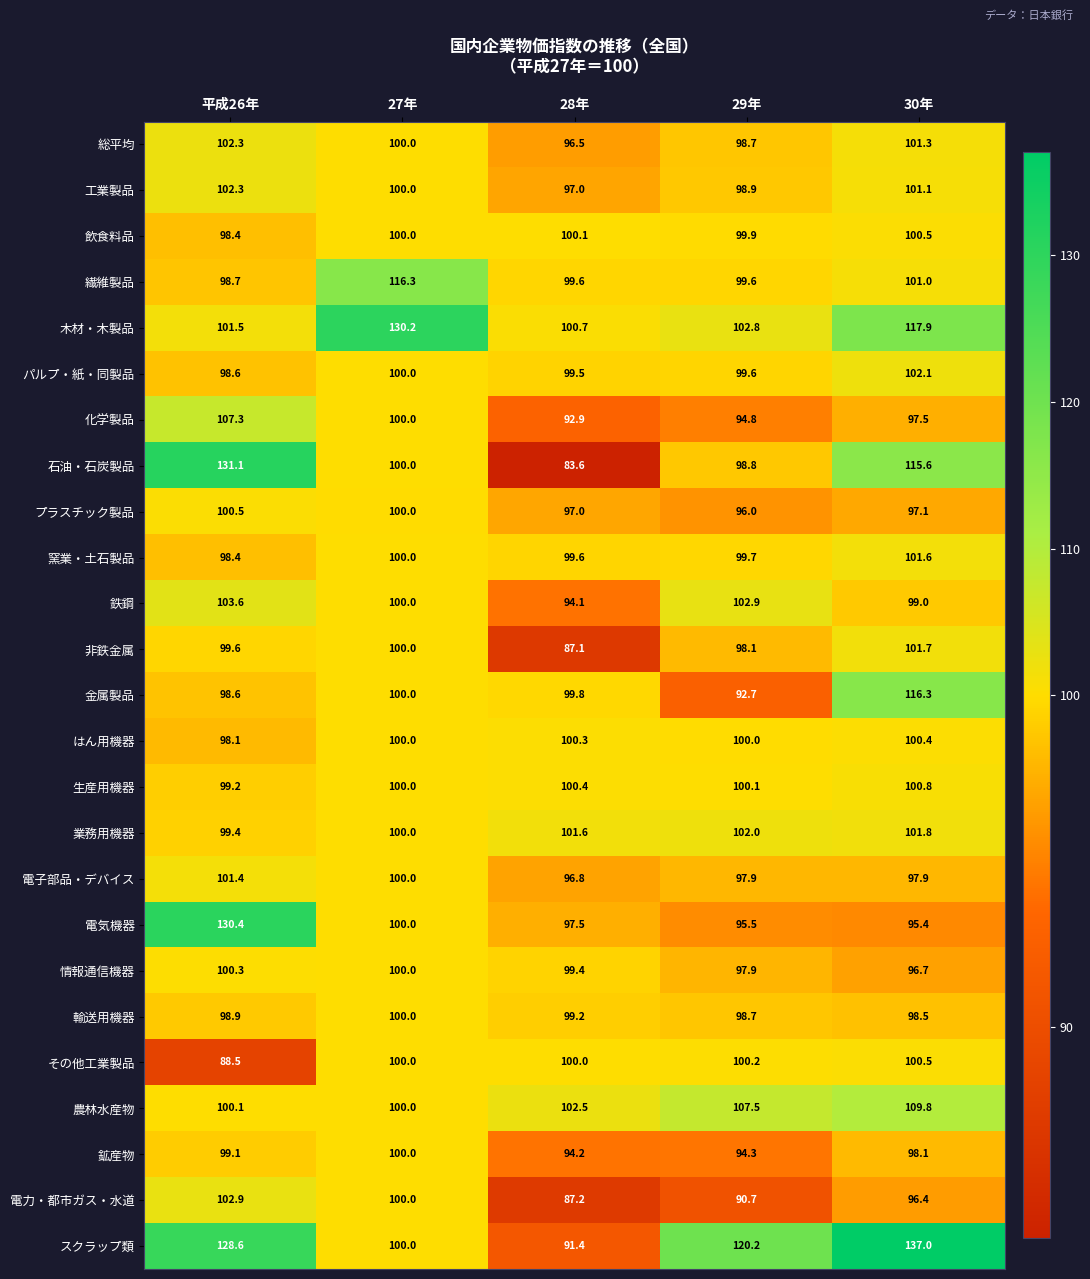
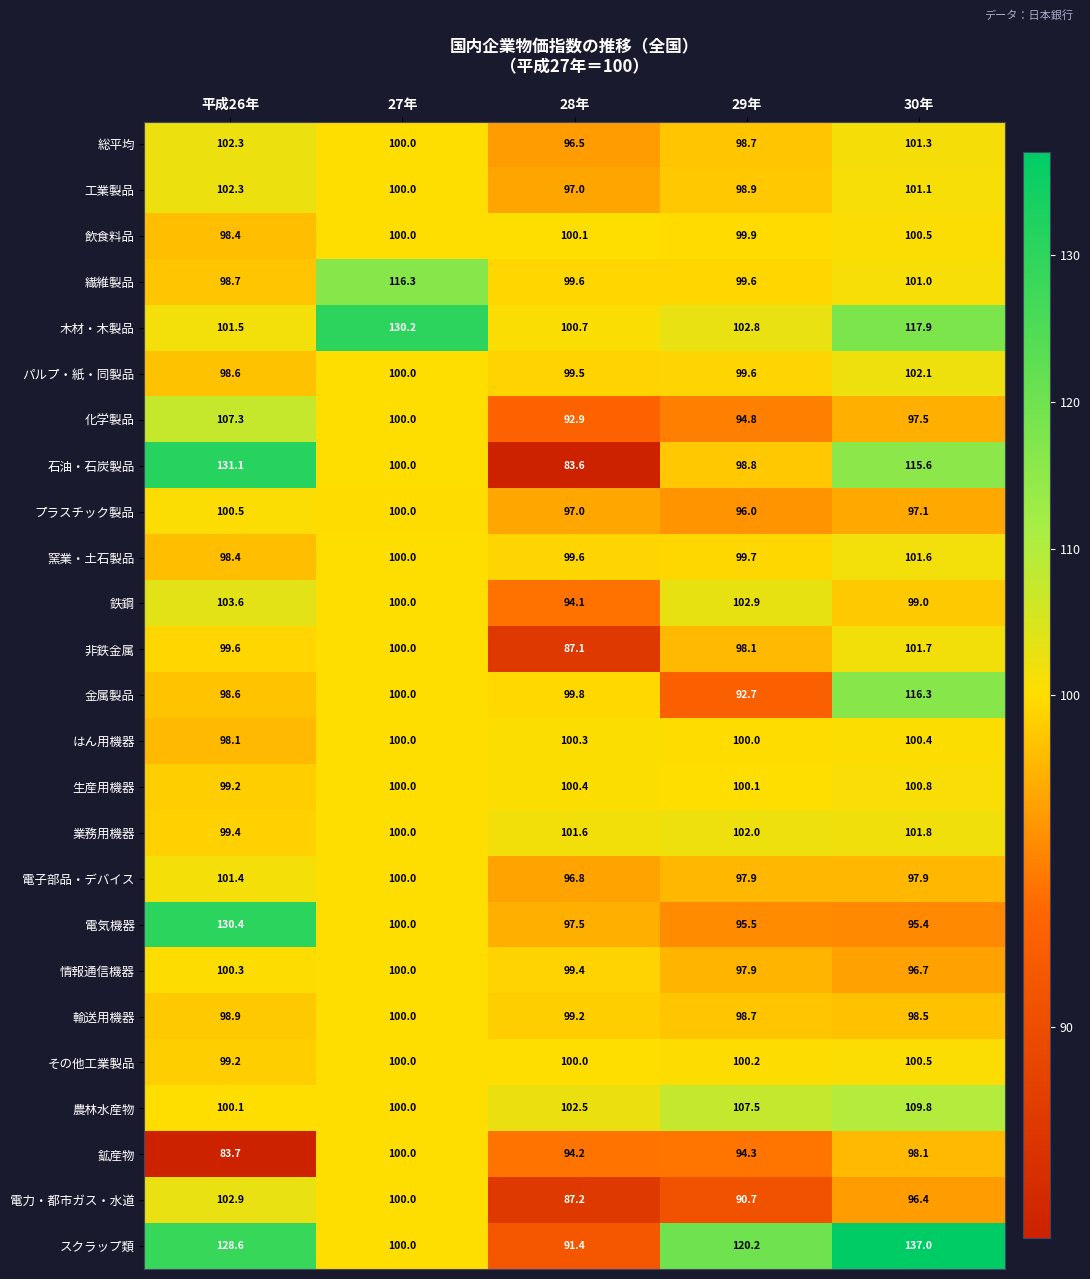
  {
    "総平均": {
      "平成26年": 102.3,
      "27年": 100.0,
      "28年": 96.5,
      "29年": 98.7,
      "30年": 101.3
    },
    "工業製品": {
      "平成26年": 102.3,
      "27年": 100.0,
      "28年": 97.0,
      "29年": 98.9,
      "30年": 101.1
    },
    "飲食料品": {
      "平成26年": 98.4,
      "27年": 100.0,
      "28年": 100.1,
      "29年": 99.9,
      "30年": 100.5
    },
    "繊維製品": {
      "平成26年": 98.7,
      "27年": 116.3,
      "28年": 99.6,
      "29年": 99.6,
      "30年": 101.0
    },
    "木材・木製品": {
      "平成26年": 101.5,
      "27年": 130.2,
      "28年": 100.7,
      "29年": 102.8,
      "30年": 117.9
    },
    "パルプ・紙・同製品": {
      "平成26年": 98.6,
      "27年": 100.0,
      "28年": 99.5,
      "29年": 99.6,
      "30年": 102.1
    },
    "化学製品": {
      "平成26年": 107.3,
      "27年": 100.0,
      "28年": 92.9,
      "29年": 94.8,
      "30年": 97.5
    },
    "石油・石炭製品": {
      "平成26年": 131.1,
      "27年": 100.0,
      "28年": 83.6,
      "29年": 98.8,
      "30年": 115.6
    },
    "プラスチック製品": {
      "平成26年": 100.5,
      "27年": 100.0,
      "28年": 97.0,
      "29年": 96.0,
      "30年": 97.1
    },
    "窯業・土石製品": {
      "平成26年": 98.4,
      "27年": 100.0,
      "28年": 99.6,
      "29年": 99.7,
      "30年": 101.6
    },
    "鉄鋼": {
      "平成26年": 103.6,
      "27年": 100.0,
      "28年": 94.1,
      "29年": 102.9,
      "30年": 99.0
    },
    "非鉄金属": {
      "平成26年": 99.6,
      "27年": 100.0,
      "28年": 87.1,
      "29年": 98.1,
      "30年": 101.7
    },
    "金属製品": {
      "平成26年": 98.6,
      "27年": 100.0,
      "28年": 99.8,
      "29年": 92.7,
      "30年": 116.3
    },
    "はん用機器": {
      "平成26年": 98.1,
      "27年": 100.0,
      "28年": 100.3,
      "29年": 100.0,
      "30年": 100.4
    },
    "生産用機器": {
      "平成26年": 99.2,
      "27年": 100.0,
      "28年": 100.4,
      "29年": 100.1,
      "30年": 100.8
    },
    "業務用機器": {
      "平成26年": 99.4,
      "27年": 100.0,
      "28年": 101.6,
      "29年": 102.0,
      "30年": 101.8
    },
    "電子部品・デバイス": {
      "平成26年": 101.4,
      "27年": 100.0,
      "28年": 96.8,
      "29年": 97.9,
      "30年": 97.9
    },
    "電気機器": {
      "平成26年": 130.4,
      "27年": 100.0,
      "28年": 97.5,
      "29年": 95.5,
      "30年": 95.4
    },
    "情報通信機器": {
      "平成26年": 100.3,
      "27年": 100.0,
      "28年": 99.4,
      "29年": 97.9,
      "30年": 96.7
    },
    "輸送用機器": {
      "平成26年": 98.9,
      "27年": 100.0,
      "28年": 99.2,
      "29年": 98.7,
      "30年": 98.5
    },
    "その他工業製品": {
-     "平成26年": 88.5,
+     "平成26年": 99.2,
      "27年": 100.0,
      "28年": 100.0,
      "29年": 100.2,
      "30年": 100.5
    },
    "農林水産物": {
      "平成26年": 100.1,
      "27年": 100.0,
      "28年": 102.5,
      "29年": 107.5,
      "30年": 109.8
    },
    "鉱産物": {
-     "平成26年": 99.1,
+     "平成26年": 83.7,
      "27年": 100.0,
      "28年": 94.2,
      "29年": 94.3,
      "30年": 98.1
    },
    "電力・都市ガス・水道": {
      "平成26年": 102.9,
      "27年": 100.0,
      "28年": 87.2,
      "29年": 90.7,
      "30年": 96.4
    },
    "スクラップ類": {
      "平成26年": 128.6,
      "27年": 100.0,
      "28年": 91.4,
      "29年": 120.2,
      "30年": 137.0
    }
  }
